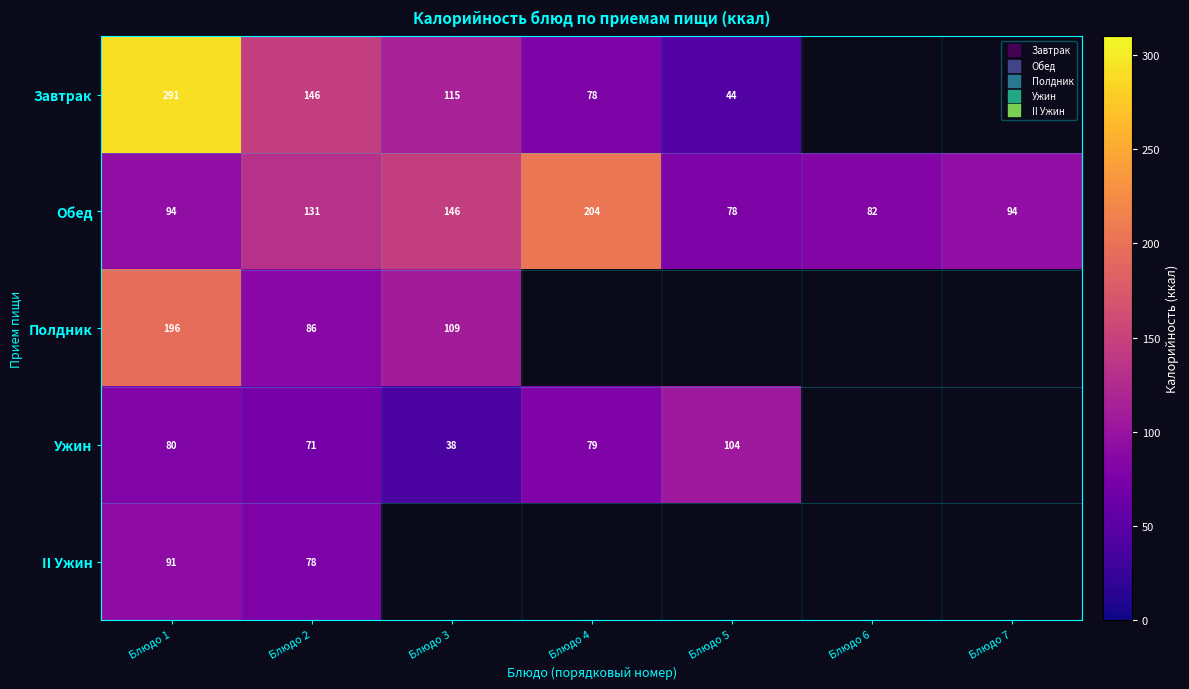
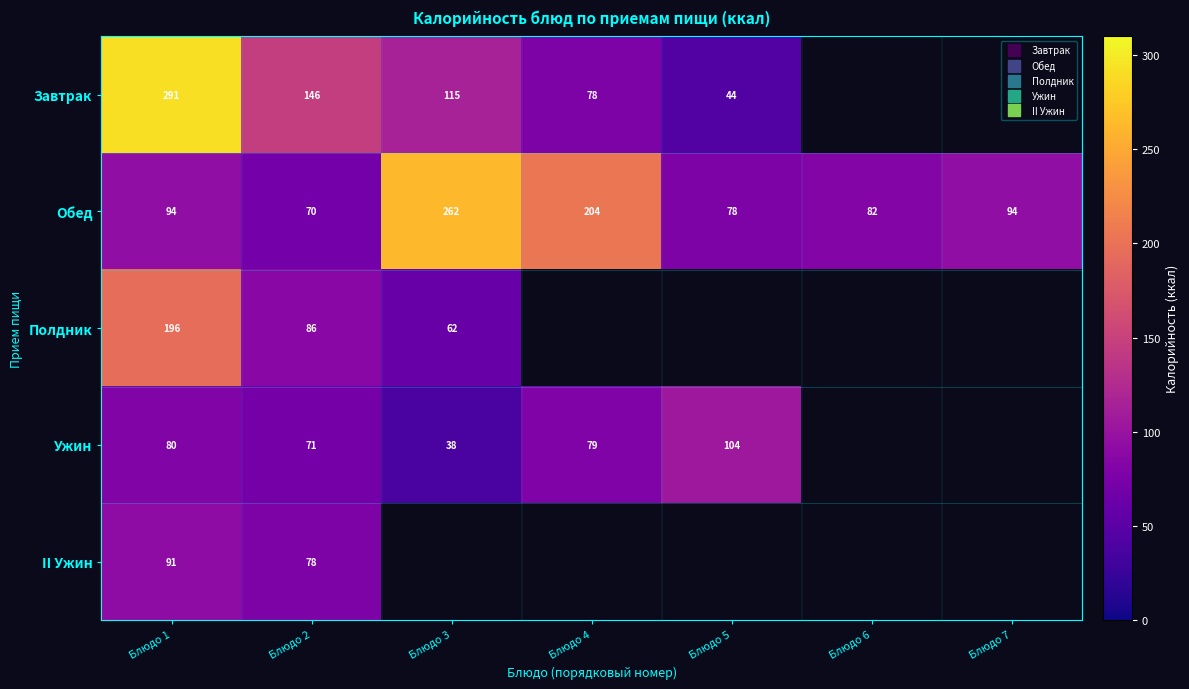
  {
    "Завтрак": {
      "Блюдо 1": 291,
      "Блюдо 2": 146,
      "Блюдо 3": 115,
      "Блюдо 4": 78,
      "Блюдо 5": 44
    },
    "Обед": {
      "Блюдо 1": 94,
-     "Блюдо 2": 131,
-     "Блюдо 3": 146,
+     "Блюдо 2": 70,
+     "Блюдо 3": 262,
      "Блюдо 4": 204,
      "Блюдо 5": 78,
      "Блюдо 6": 82,
      "Блюдо 7": 94
    },
    "Полдник": {
      "Блюдо 1": 196,
      "Блюдо 2": 86,
-     "Блюдо 3": 109
+     "Блюдо 3": 62
    },
    "Ужин": {
      "Блюдо 1": 80,
      "Блюдо 2": 71,
      "Блюдо 3": 38,
      "Блюдо 4": 79,
      "Блюдо 5": 104
    },
    "II Ужин": {
      "Блюдо 1": 91,
      "Блюдо 2": 78
    }
  }
